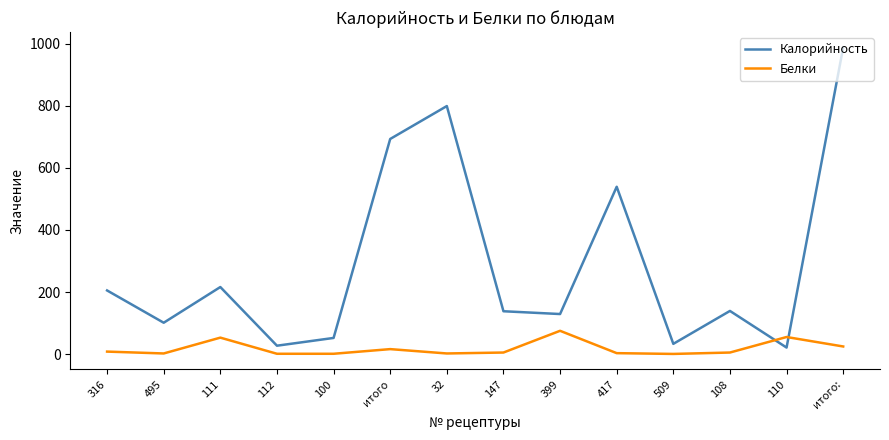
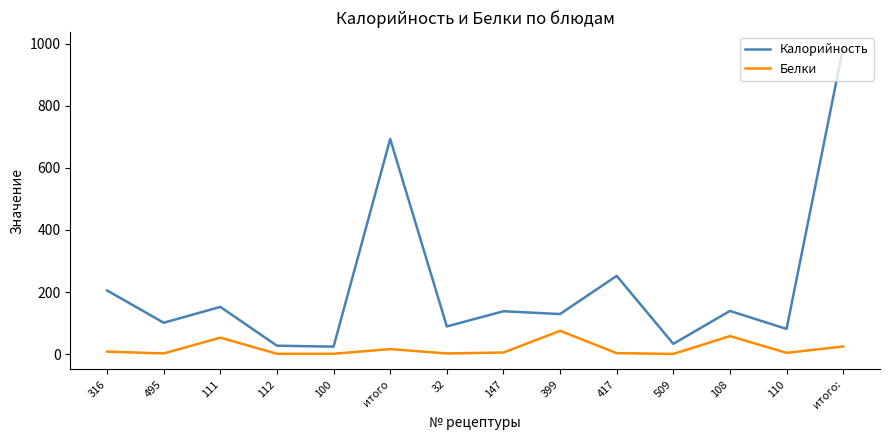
  {
    "Калорийность": {
      "316": 210,
      "495": 100,
-     "111": 220,
+     "111": 150,
      "112": 30,
-     "100": 50,
+     "100": 20,
      "итого": 690,
-     "32": 800,
+     "32": 90,
      "147": 140,
      "399": 130,
-     "417": 540,
+     "417": 250,
      "509": 30,
      "108": 140,
-     "110": 20
+     "110": 80
    },
    "Белки": {
      "316": 10,
      "495": 0,
      "111": 50,
      "112": 0,
      "100": 0,
      "итого": 20,
      "32": 0,
      "147": 10,
      "399": 80,
      "417": 0,
      "509": 0,
-     "108": 10,
-     "110": 60,
+     "108": 60,
+     "110": 0,
      "итого:": 20
    }
  }
